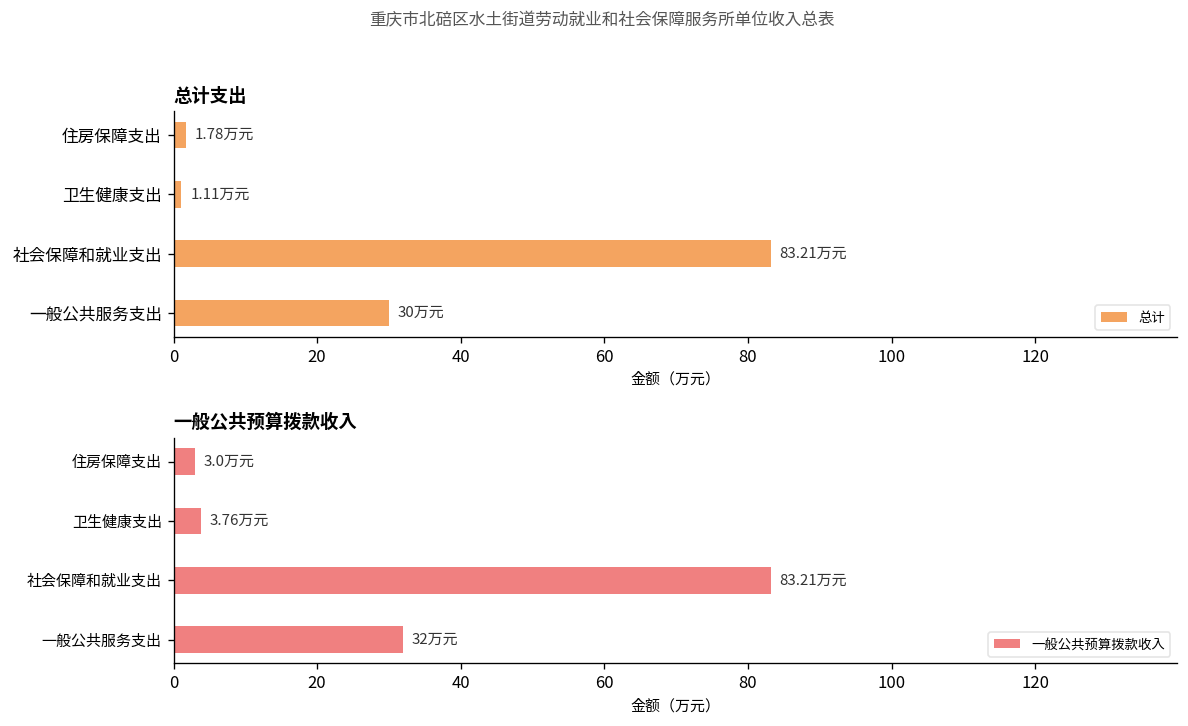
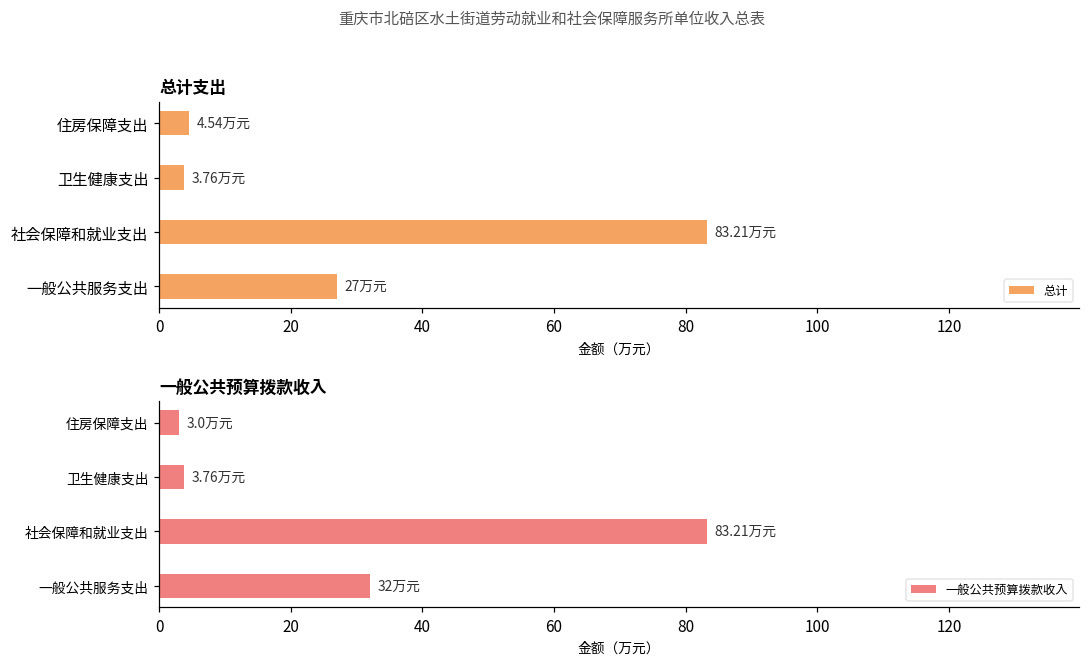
  {
    "总计支出": {
-     "住房保障支出": 1.78,
-     "卫生健康支出": 1.11,
+     "住房保障支出": 4.54,
+     "卫生健康支出": 3.76,
      "社会保障和就业支出": 83.21,
-     "一般公共服务支出": 30
+     "一般公共服务支出": 27
    },
    "一般公共预算拨款收入": {
      "住房保障支出": 3.0,
      "卫生健康支出": 3.76,
      "社会保障和就业支出": 83.21,
      "一般公共服务支出": 32
    }
  }
